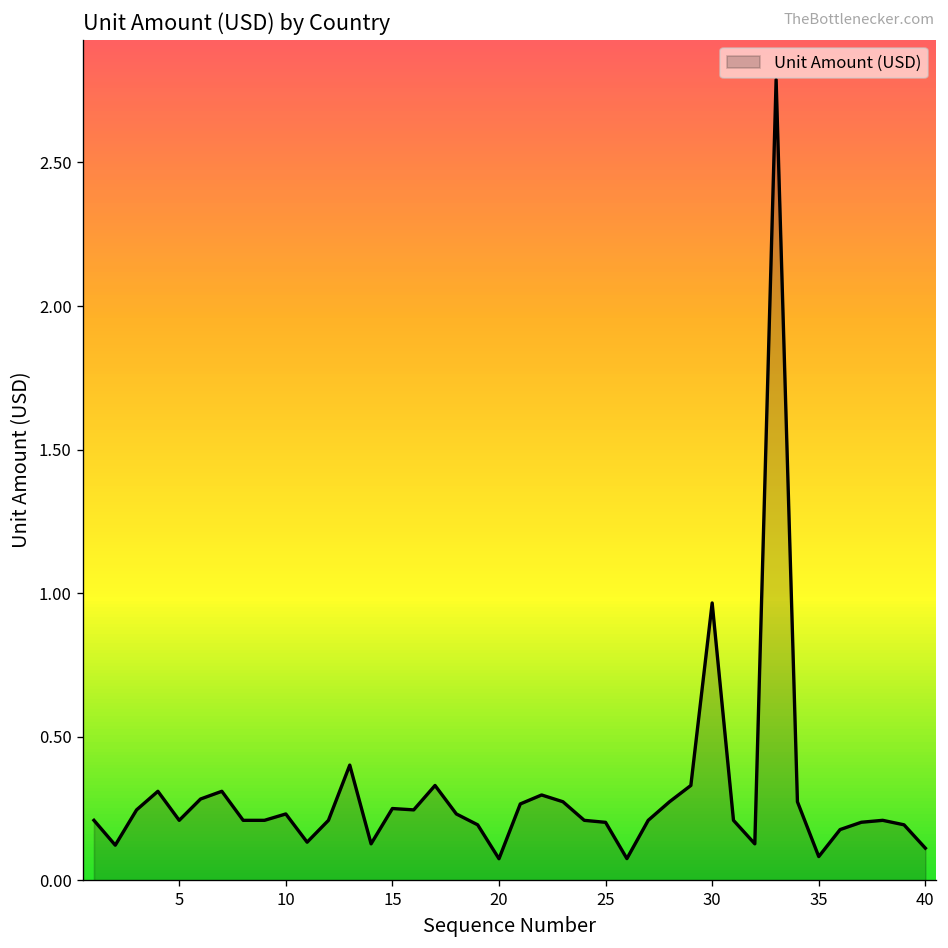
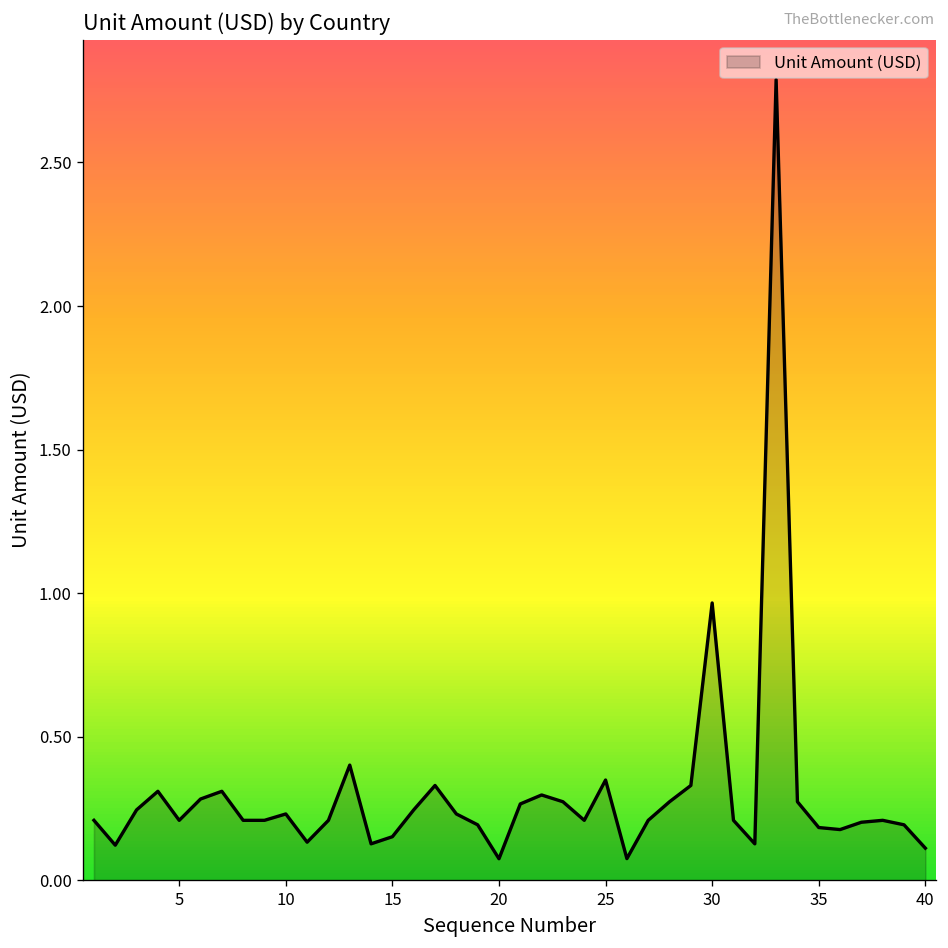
  {
    "5": 0.21,
    "10": 0.23,
-   "15": 0.25,
+   "15": 0.15,
    "20": 0.08,
-   "25": 0.20,
+   "25": 0.35,
    "30": 0.97,
-   "35": 0.08,
+   "35": 0.18,
    "40": 0.11
  }
